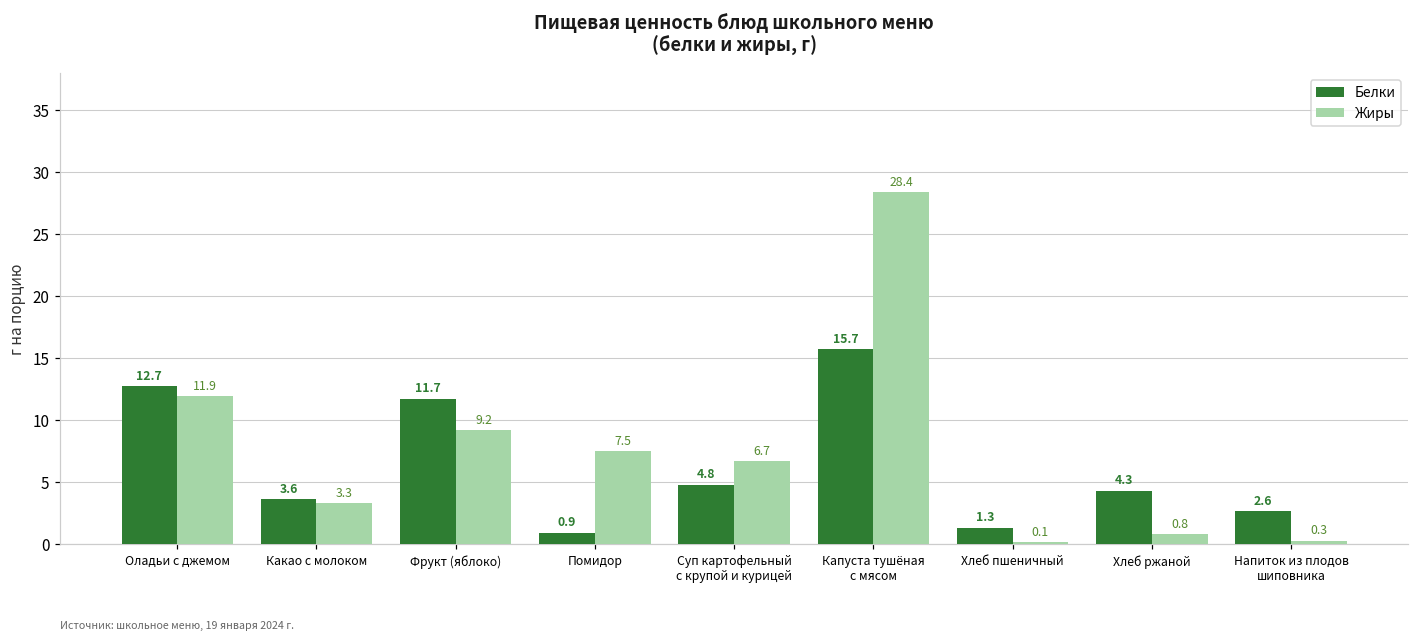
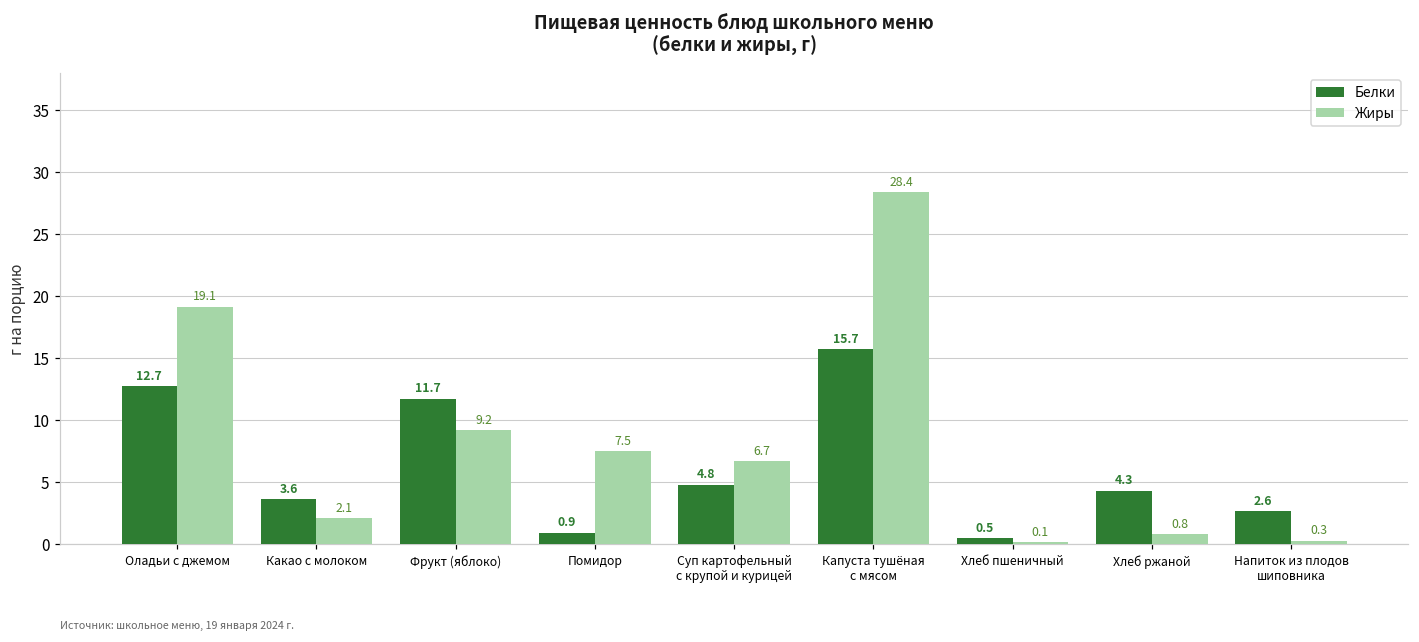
  {
    "Белки": {
      "Оладьи с джемом": 12.7,
      "Какао с молоком": 3.6,
      "Фрукт (яблоко)": 11.7,
      "Помидор": 0.9,
      "Суп картофельный с крупой и курицей": 4.8,
      "Капуста тушёная с мясом": 15.7,
-     "Хлеб пшеничный": 1.3,
+     "Хлеб пшеничный": 0.5,
      "Хлеб ржаной": 4.3,
      "Напиток из плодов шиповника": 2.6
    },
    "Жиры": {
-     "Оладьи с джемом": 11.9,
-     "Какао с молоком": 3.3,
+     "Оладьи с джемом": 19.1,
+     "Какао с молоком": 2.1,
      "Фрукт (яблоко)": 9.2,
      "Помидор": 7.5,
      "Суп картофельный с крупой и курицей": 6.7,
      "Капуста тушёная с мясом": 28.4,
      "Хлеб пшеничный": 0.1,
      "Хлеб ржаной": 0.8,
      "Напиток из плодов шиповника": 0.3
    }
  }
